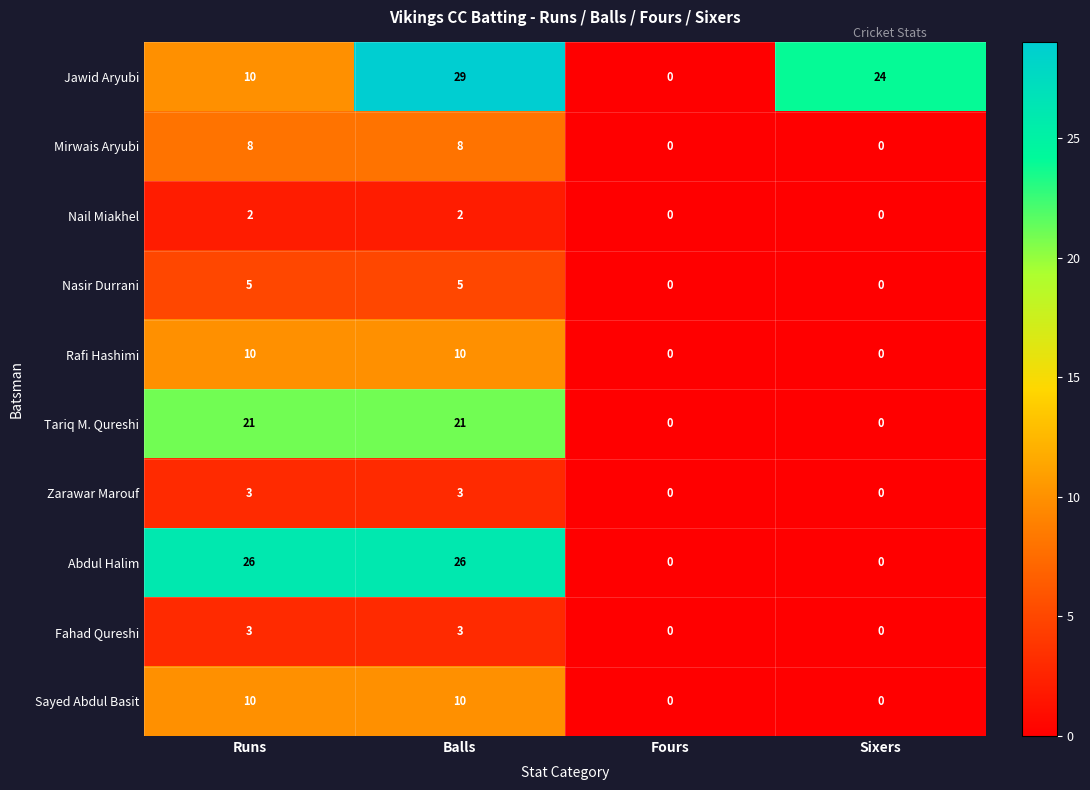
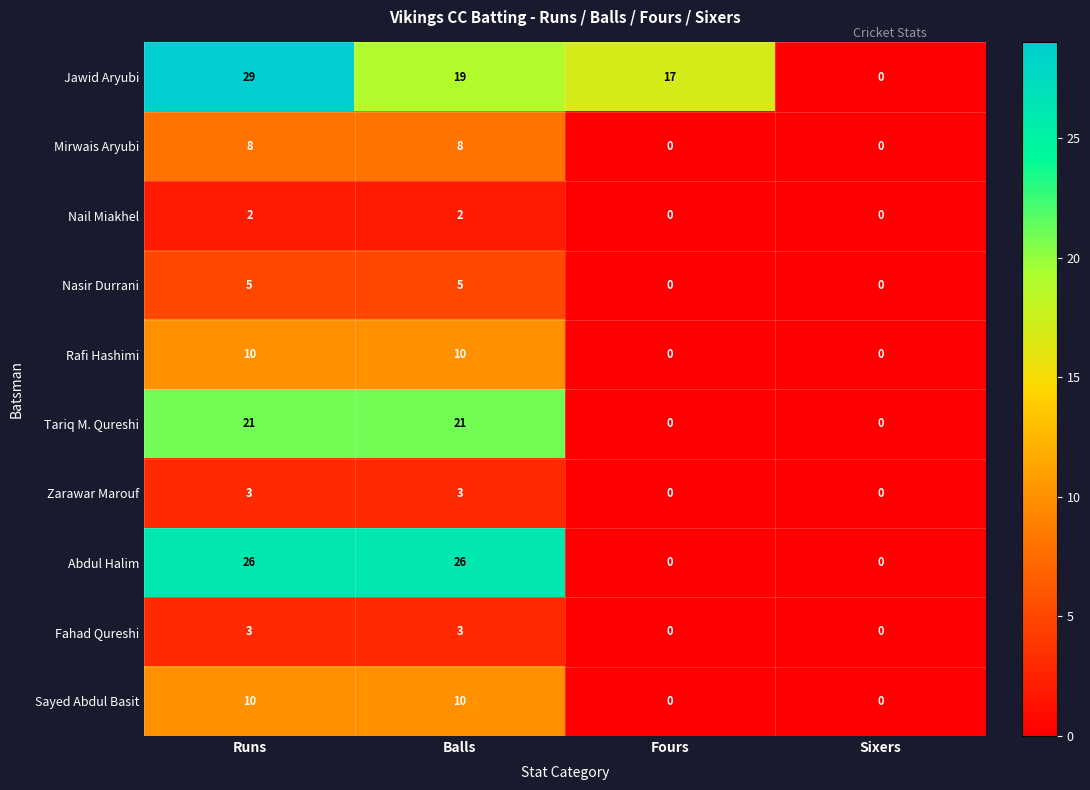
  {
    "Jawid Aryubi": {
-     "Runs": 10,
-     "Balls": 29,
-     "Fours": 0,
-     "Sixers": 24
+     "Runs": 29,
+     "Balls": 19,
+     "Fours": 17,
+     "Sixers": 0
    },
    "Mirwais Aryubi": {
      "Runs": 8,
      "Balls": 8,
      "Fours": 0,
      "Sixers": 0
    },
    "Nail Miakhel": {
      "Runs": 2,
      "Balls": 2,
      "Fours": 0,
      "Sixers": 0
    },
    "Nasir Durrani": {
      "Runs": 5,
      "Balls": 5,
      "Fours": 0,
      "Sixers": 0
    },
    "Rafi Hashimi": {
      "Runs": 10,
      "Balls": 10,
      "Fours": 0,
      "Sixers": 0
    },
    "Tariq M. Qureshi": {
      "Runs": 21,
      "Balls": 21,
      "Fours": 0,
      "Sixers": 0
    },
    "Zarawar Marouf": {
      "Runs": 3,
      "Balls": 3,
      "Fours": 0,
      "Sixers": 0
    },
    "Abdul Halim": {
      "Runs": 26,
      "Balls": 26,
      "Fours": 0,
      "Sixers": 0
    },
    "Fahad Qureshi": {
      "Runs": 3,
      "Balls": 3,
      "Fours": 0,
      "Sixers": 0
    },
    "Sayed Abdul Basit": {
      "Runs": 10,
      "Balls": 10,
      "Fours": 0,
      "Sixers": 0
    }
  }
